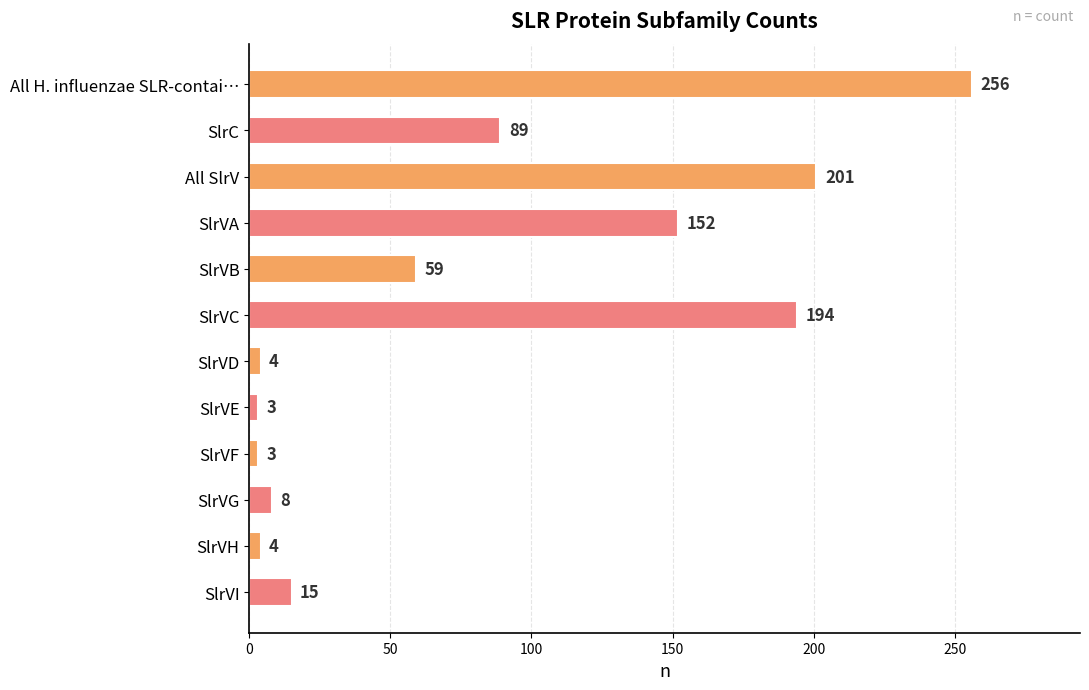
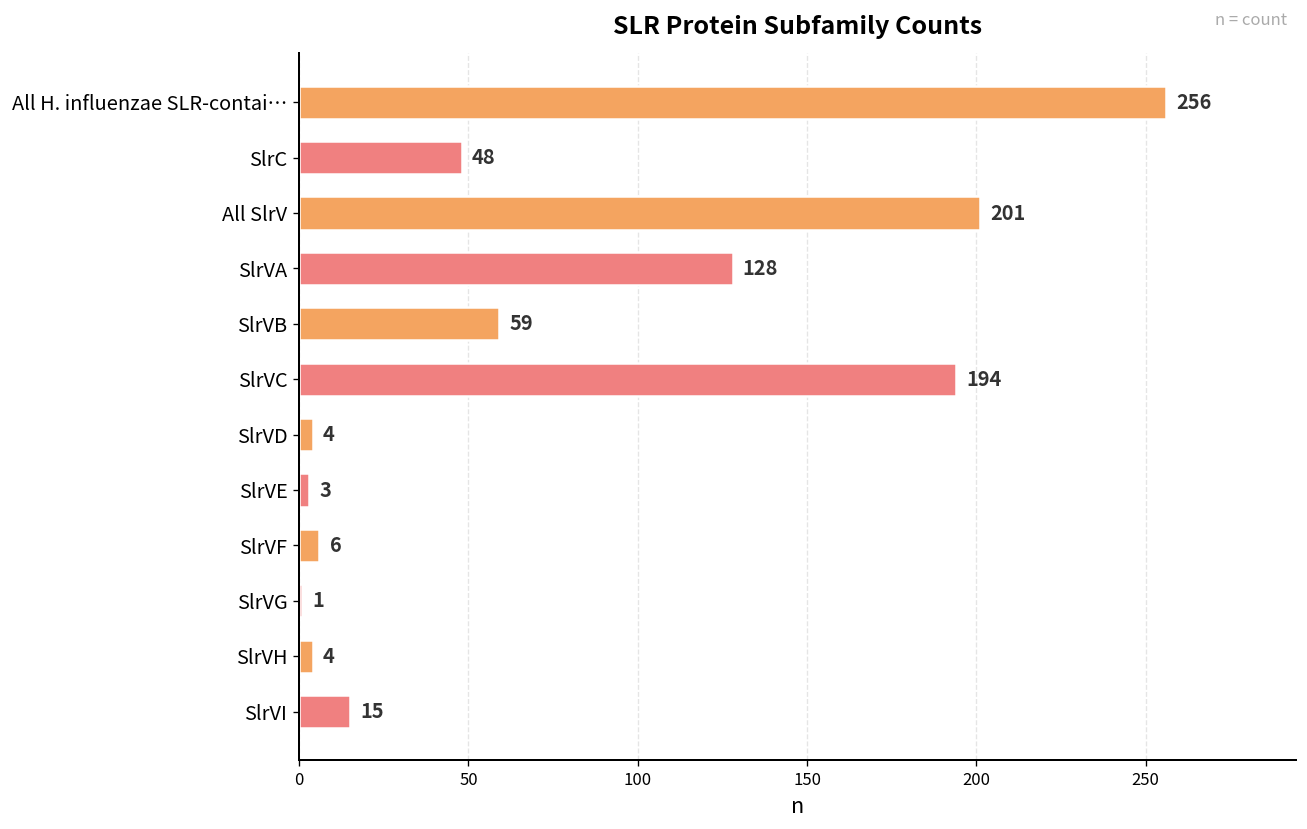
  {
    "All H. influenzae SLR-contai…": 256,
-   "SlrC": 89,
+   "SlrC": 48,
    "All SlrV": 201,
-   "SlrVA": 152,
+   "SlrVA": 128,
    "SlrVB": 59,
    "SlrVC": 194,
    "SlrVD": 4,
    "SlrVE": 3,
-   "SlrVF": 3,
-   "SlrVG": 8,
+   "SlrVF": 6,
+   "SlrVG": 1,
    "SlrVH": 4,
    "SlrVI": 15
  }
